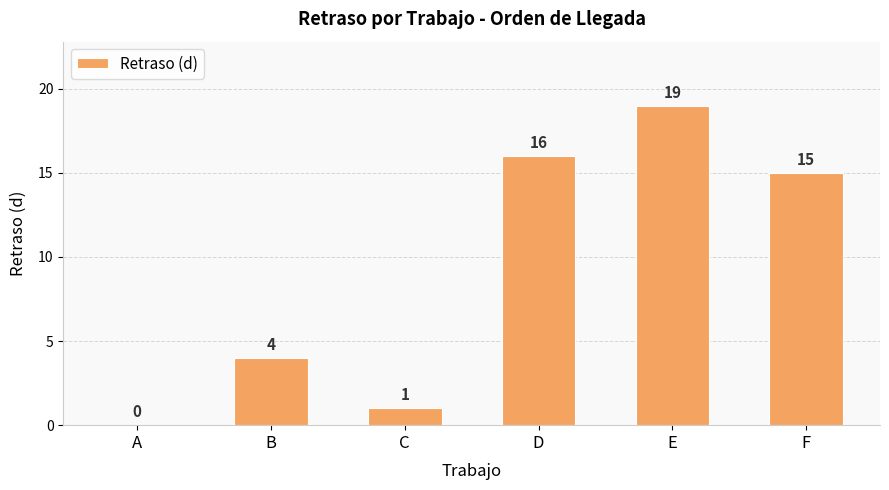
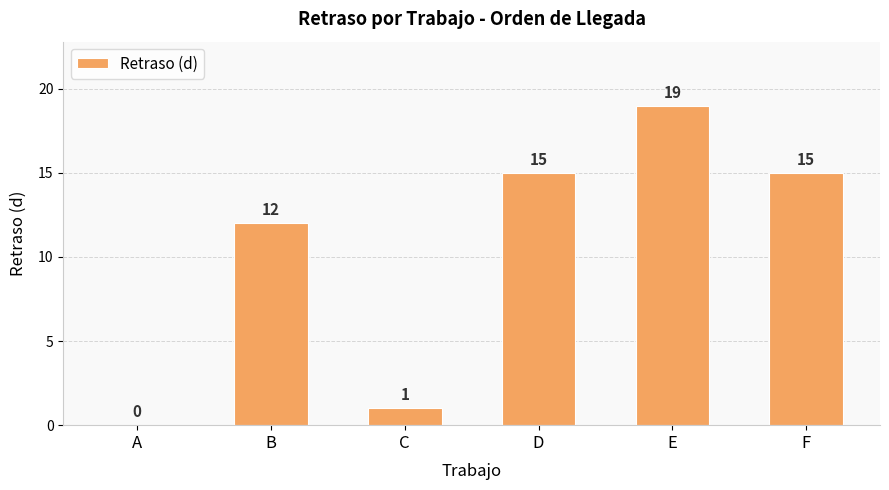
  {
    "A": 0,
-   "B": 4,
+   "B": 12,
    "C": 1,
-   "D": 16,
+   "D": 15,
    "E": 19,
    "F": 15
  }
